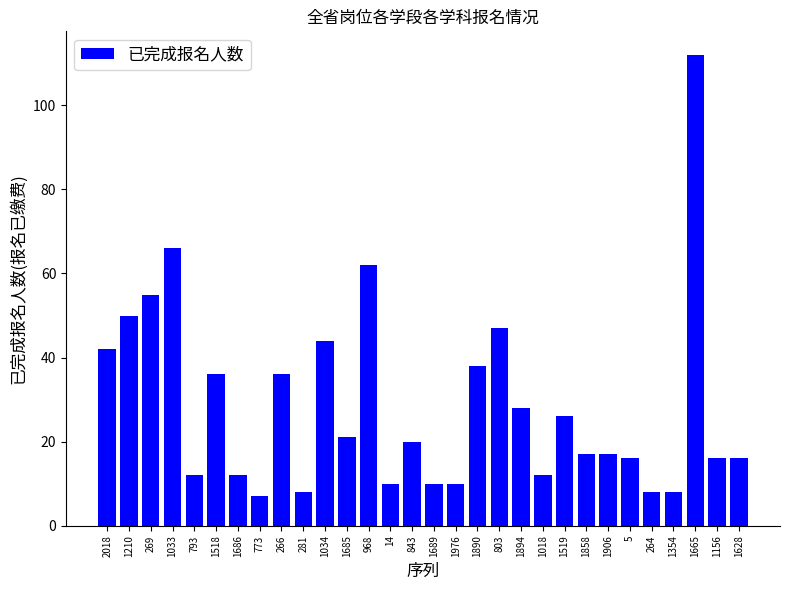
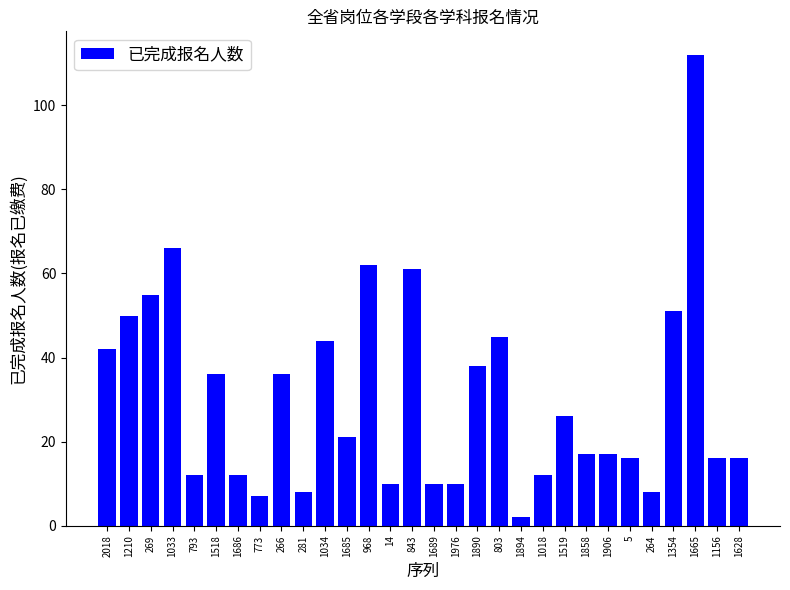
  {
    "2018": 42,
    "1210": 50,
    "269": 55,
    "1033": 66,
    "793": 12,
    "1518": 36,
    "1686": 12,
    "773": 7,
    "266": 36,
    "281": 8,
    "1034": 44,
    "1685": 21,
    "968": 62,
    "14": 10,
-   "843": 20,
+   "843": 61,
    "1689": 10,
    "1976": 10,
    "1890": 38,
-   "803": 47,
-   "1894": 28,
+   "803": 45,
+   "1894": 2,
    "1018": 12,
    "1519": 26,
    "1858": 17,
    "1906": 17,
    "5": 16,
    "264": 8,
-   "1354": 8,
+   "1354": 51,
    "1665": 112,
    "1156": 16,
    "1628": 16
  }
